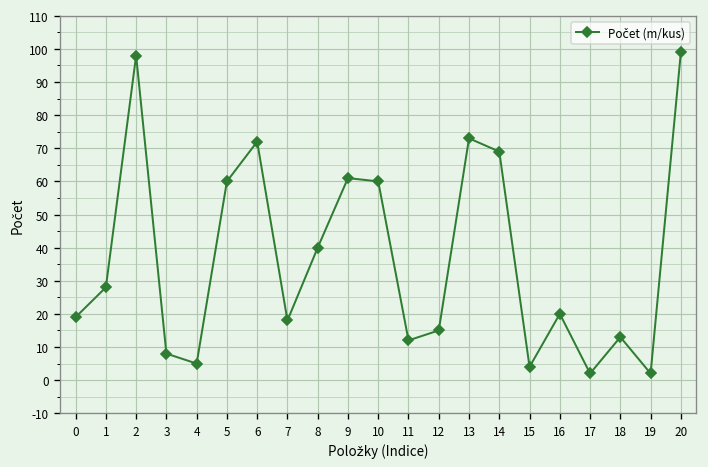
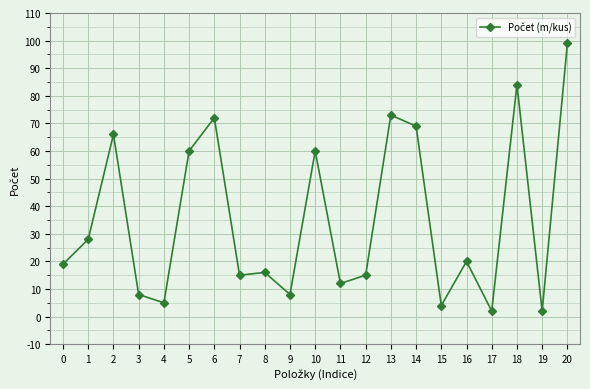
  {
    "0": 19,
    "1": 28,
-   "2": 98,
+   "2": 66,
    "3": 8,
    "4": 5,
    "5": 60,
    "6": 72,
-   "7": 18,
-   "8": 40,
-   "9": 61,
+   "7": 15,
+   "8": 16,
+   "9": 8,
    "10": 60,
    "11": 12,
    "12": 15,
    "13": 73,
    "14": 69,
    "15": 4,
    "16": 20,
    "17": 2,
-   "18": 13,
+   "18": 84,
    "19": 2,
    "20": 99
  }
